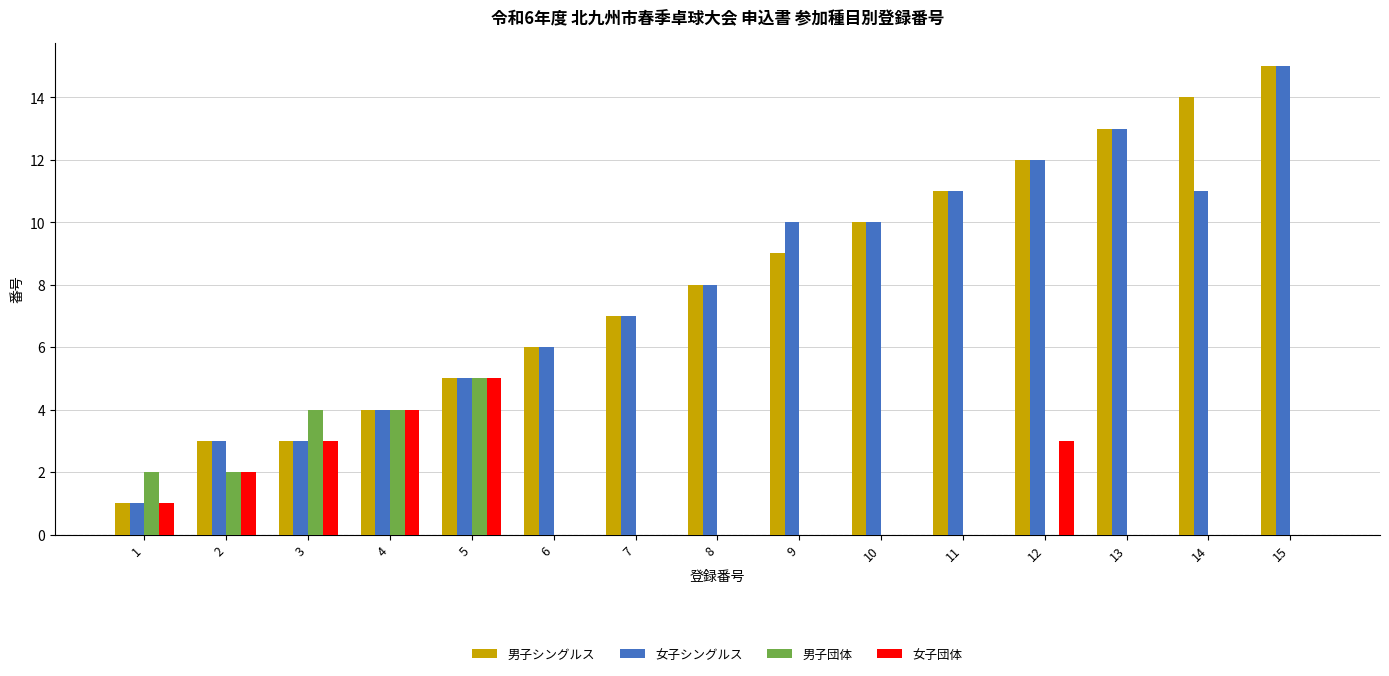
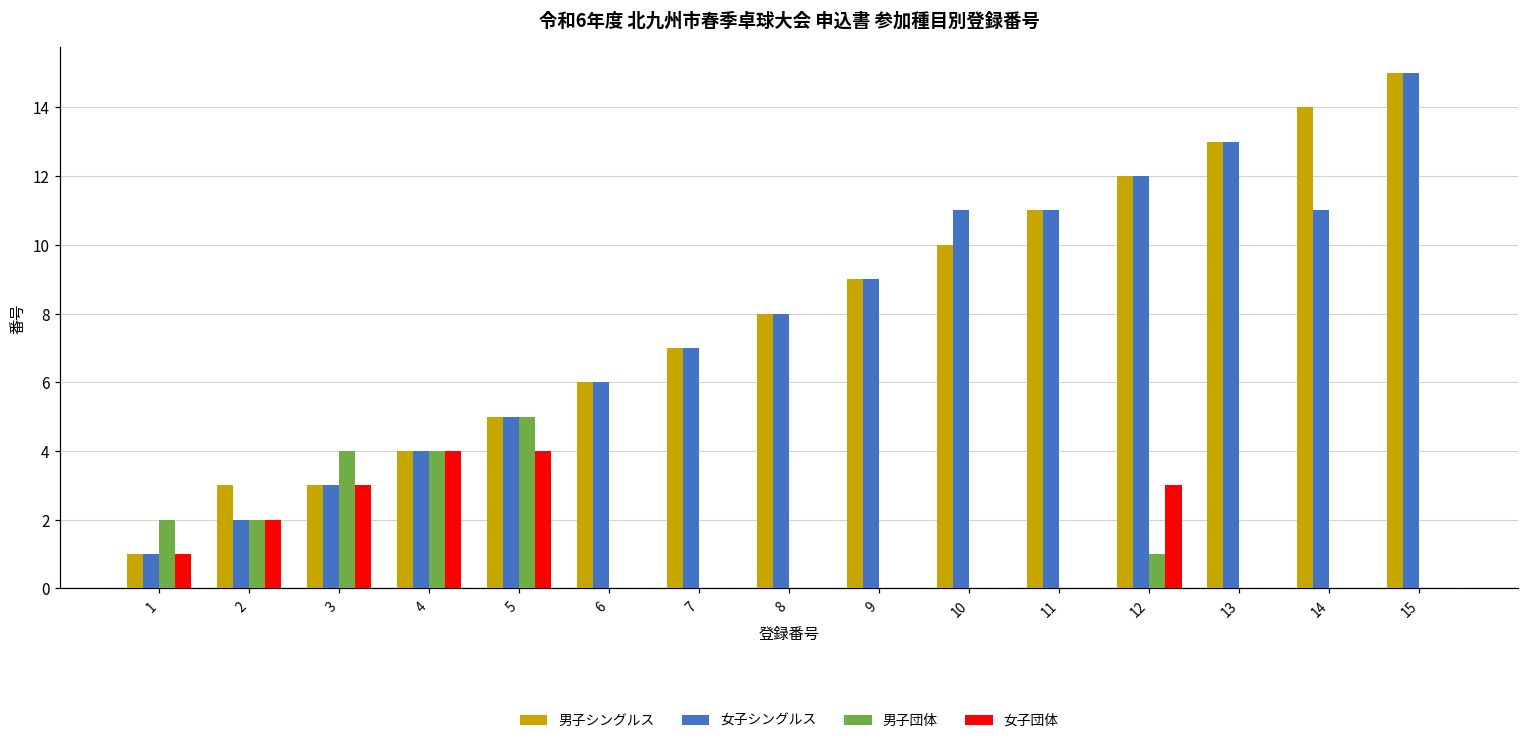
  {
    "男子シングルス": {
      "1": 1,
      "2": 3,
      "3": 3,
      "4": 4,
      "5": 5,
      "6": 6,
      "7": 7,
      "8": 8,
      "9": 9,
      "10": 10,
      "11": 11,
      "12": 12,
      "13": 13,
      "14": 14,
      "15": 15
    },
    "女子シングルス": {
      "1": 1,
-     "2": 3,
+     "2": 2,
      "3": 3,
      "4": 4,
      "5": 5,
      "6": 6,
      "7": 7,
      "8": 8,
-     "9": 10,
-     "10": 10,
+     "9": 9,
+     "10": 11,
      "11": 11,
      "12": 12,
      "13": 13,
      "14": 11,
      "15": 15
    },
    "男子団体": {
      "1": 2,
      "2": 2,
      "3": 4,
      "4": 4,
      "5": 5,
      "6": 0,
      "7": 0,
      "8": 0,
      "9": 0,
      "10": 0,
      "11": 0,
-     "12": 0,
+     "12": 1,
      "13": 0,
      "14": 0,
      "15": 0
    },
    "女子団体": {
      "1": 1,
      "2": 2,
      "3": 3,
      "4": 4,
-     "5": 5,
+     "5": 4,
      "6": 0,
      "7": 0,
      "8": 0,
      "9": 0,
      "10": 0,
      "11": 0,
      "12": 3,
      "13": 0,
      "14": 0,
      "15": 0
    }
  }
